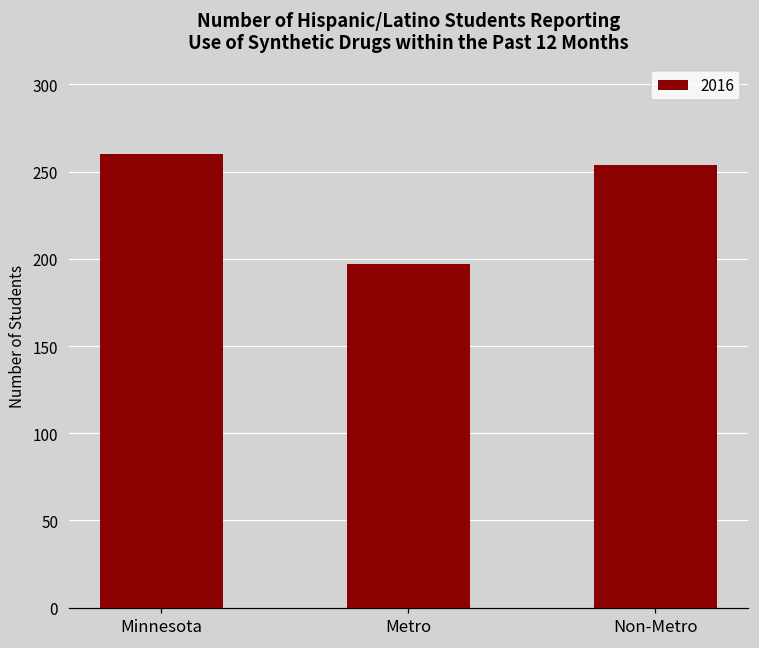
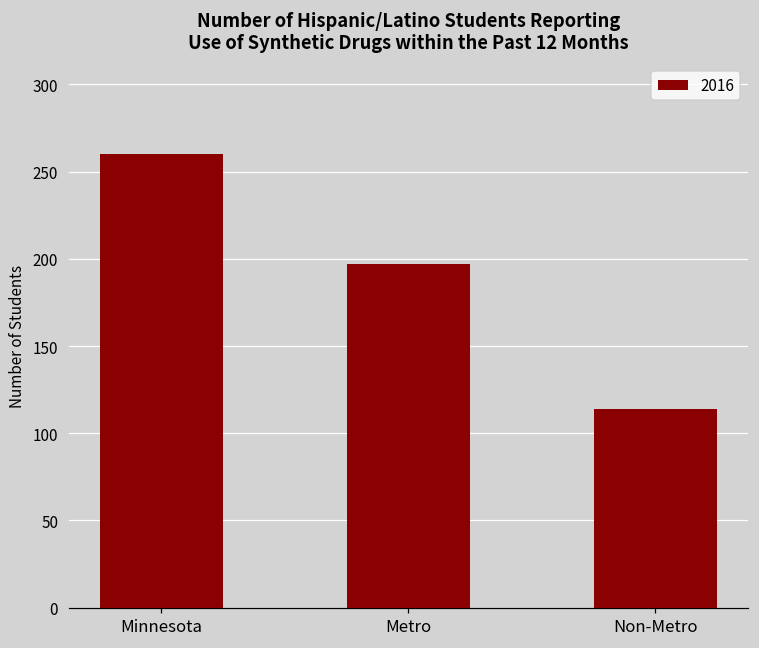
  {
    "Minnesota": 260,
    "Metro": 197,
-   "Non-Metro": 254
+   "Non-Metro": 114
  }
